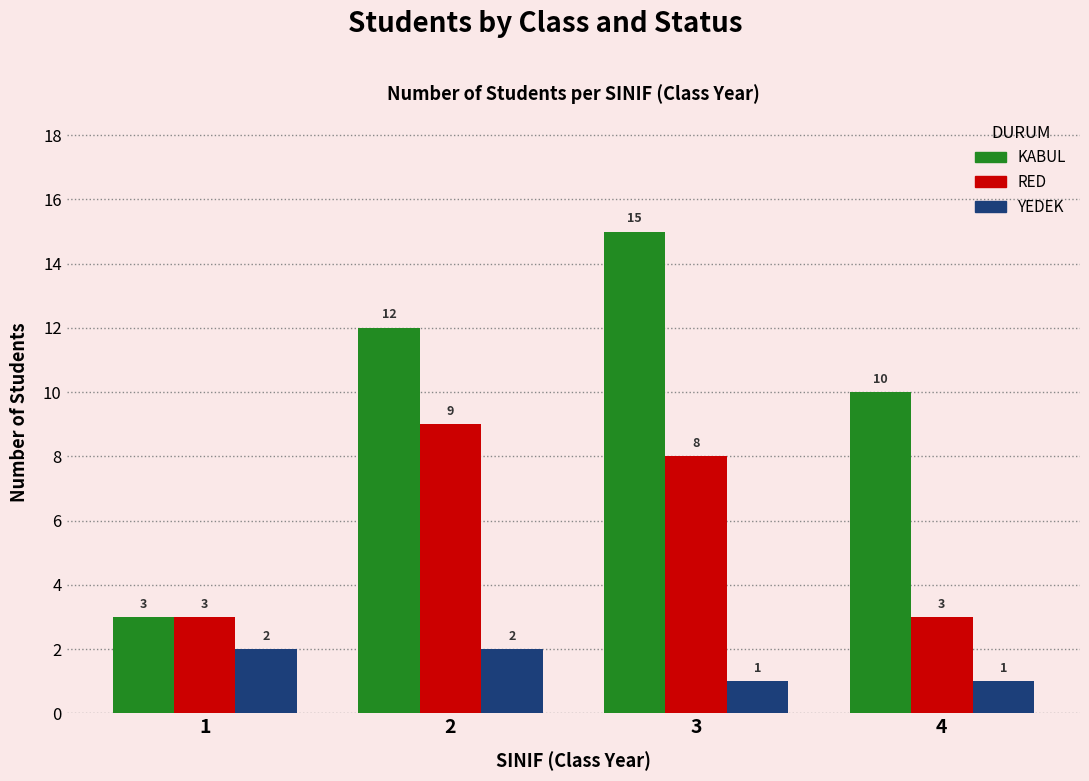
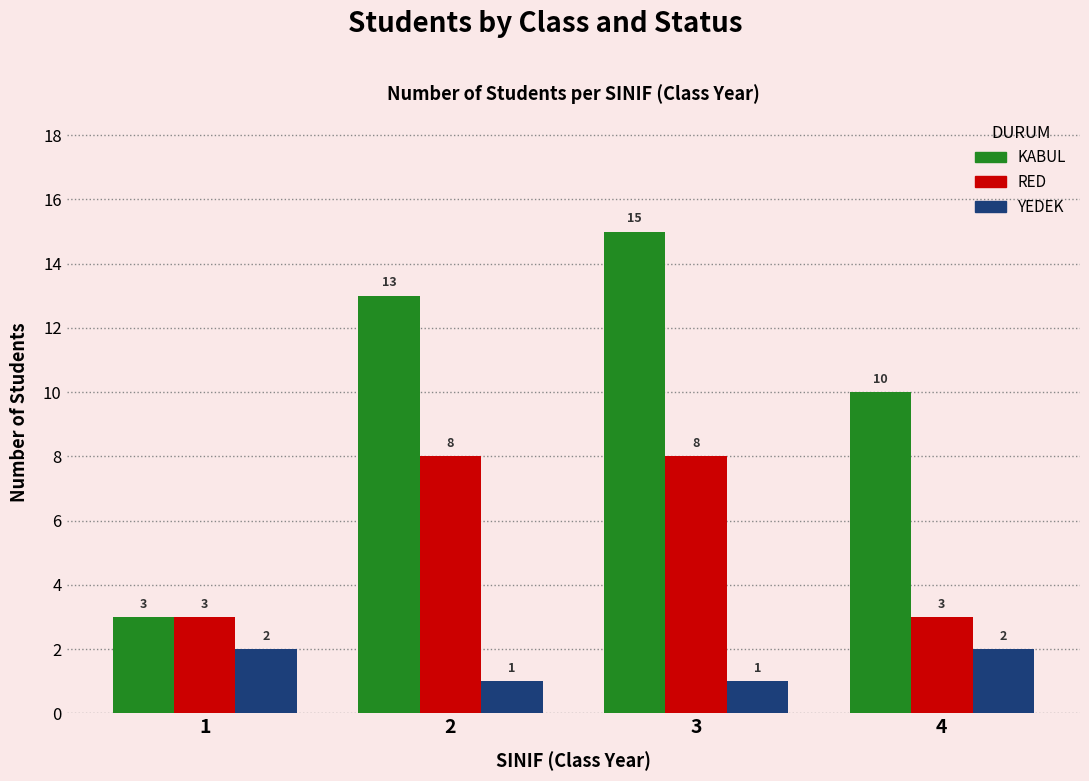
  {
    "KABUL": {
      "1": 3,
-     "2": 12,
+     "2": 13,
      "3": 15,
      "4": 10
    },
    "RED": {
      "1": 3,
-     "2": 9,
+     "2": 8,
      "3": 8,
      "4": 3
    },
    "YEDEK": {
      "1": 2,
-     "2": 2,
+     "2": 1,
      "3": 1,
-     "4": 1
+     "4": 2
    }
  }
